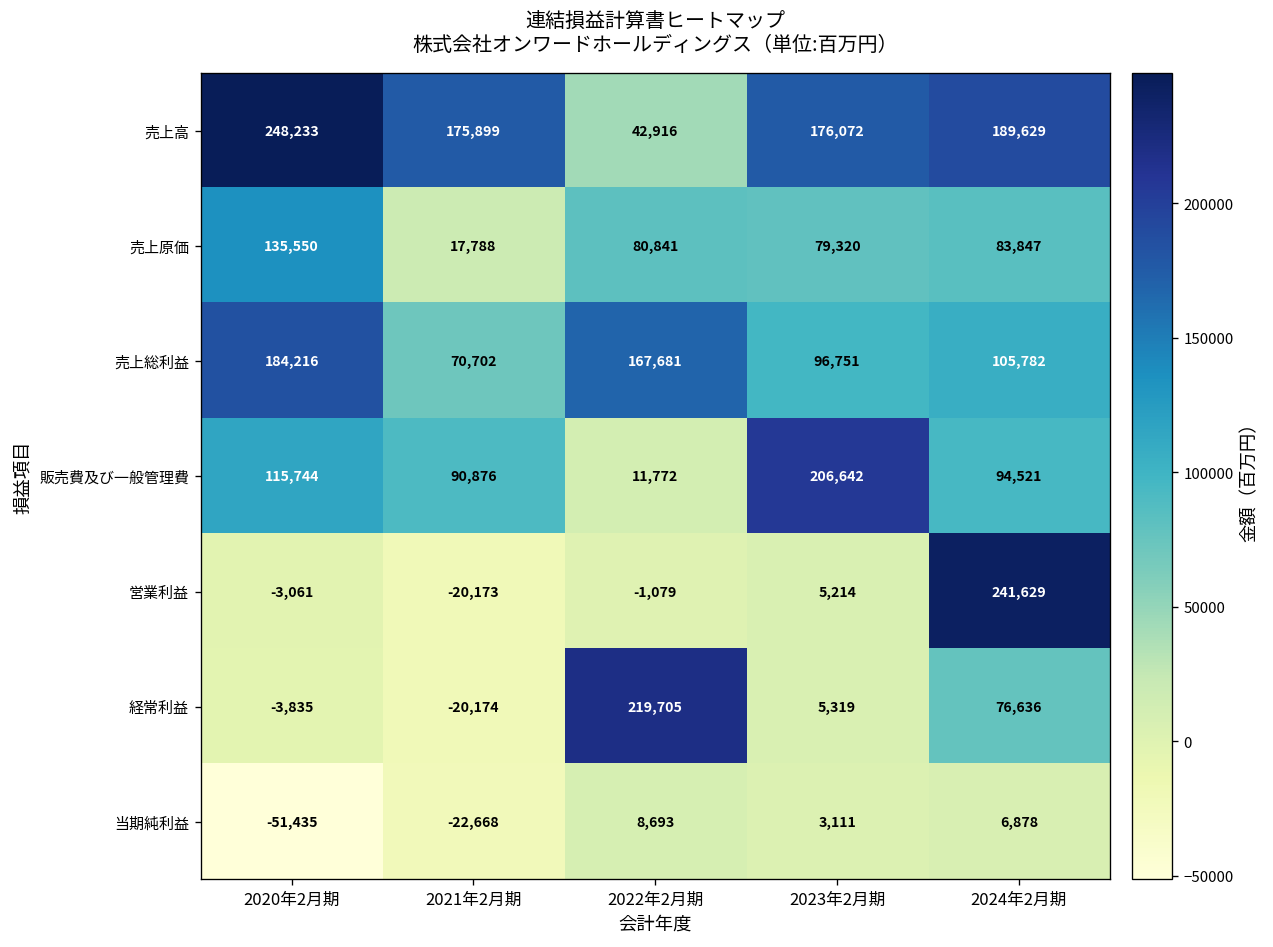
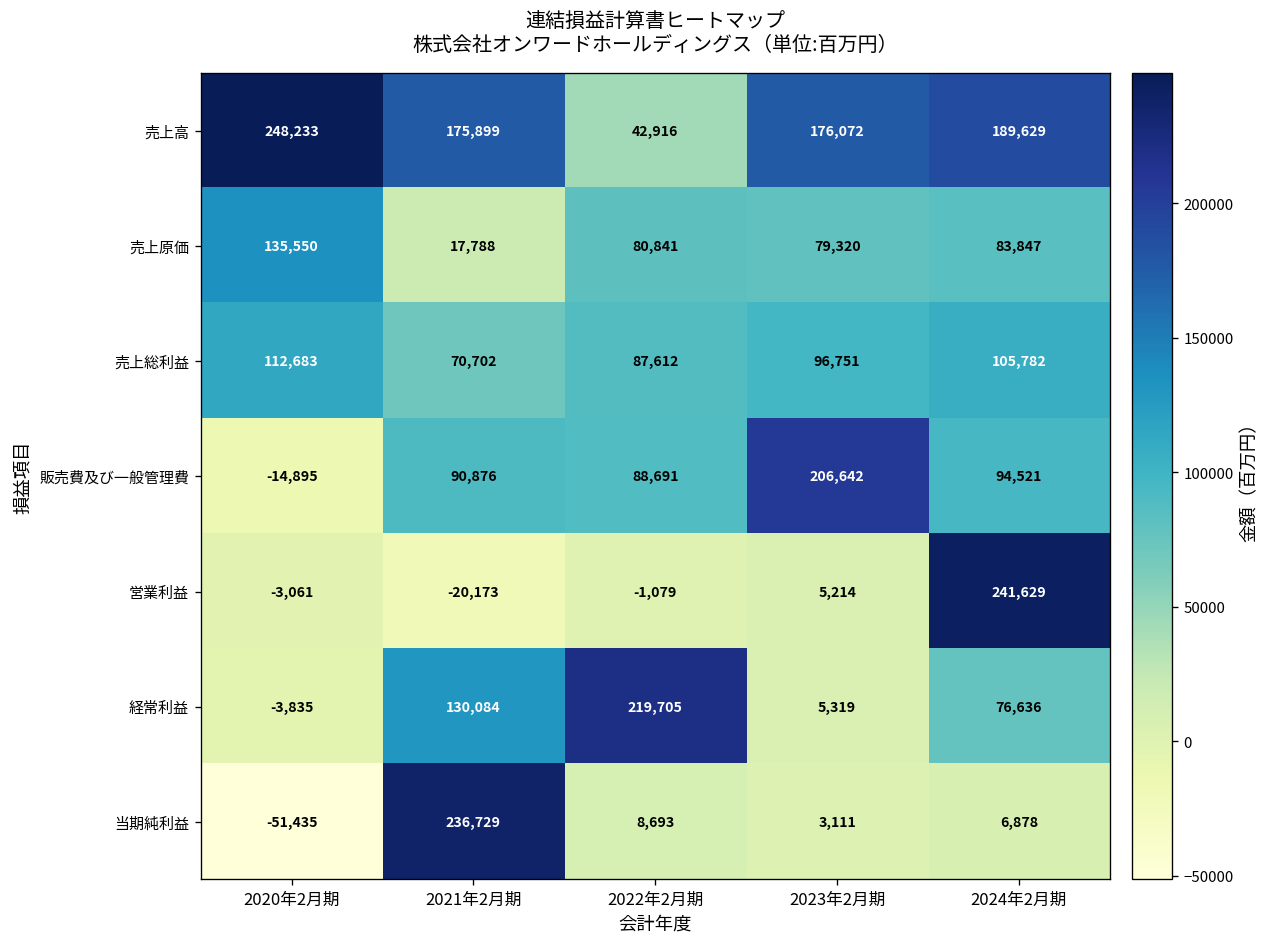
  {
    "売上高": {
      "2020年2月期": "248,233",
      "2021年2月期": "175,899",
      "2022年2月期": "42,916",
      "2023年2月期": "176,072",
      "2024年2月期": "189,629"
    },
    "売上原価": {
      "2020年2月期": "135,550",
      "2021年2月期": "17,788",
      "2022年2月期": "80,841",
      "2023年2月期": "79,320",
      "2024年2月期": "83,847"
    },
    "売上総利益": {
-     "2020年2月期": "184,216",
+     "2020年2月期": "112,683",
      "2021年2月期": "70,702",
-     "2022年2月期": "167,681",
+     "2022年2月期": "87,612",
      "2023年2月期": "96,751",
      "2024年2月期": "105,782"
    },
    "販売費及び一般管理費": {
-     "2020年2月期": "115,744",
+     "2020年2月期": "-14,895",
      "2021年2月期": "90,876",
-     "2022年2月期": "11,772",
+     "2022年2月期": "88,691",
      "2023年2月期": "206,642",
      "2024年2月期": "94,521"
    },
    "営業利益": {
      "2020年2月期": "-3,061",
      "2021年2月期": "-20,173",
      "2022年2月期": "-1,079",
      "2023年2月期": "5,214",
      "2024年2月期": "241,629"
    },
    "経常利益": {
      "2020年2月期": "-3,835",
-     "2021年2月期": "-20,174",
+     "2021年2月期": "130,084",
      "2022年2月期": "219,705",
      "2023年2月期": "5,319",
      "2024年2月期": "76,636"
    },
    "当期純利益": {
      "2020年2月期": "-51,435",
-     "2021年2月期": "-22,668",
+     "2021年2月期": "236,729",
      "2022年2月期": "8,693",
      "2023年2月期": "3,111",
      "2024年2月期": "6,878"
    }
  }
